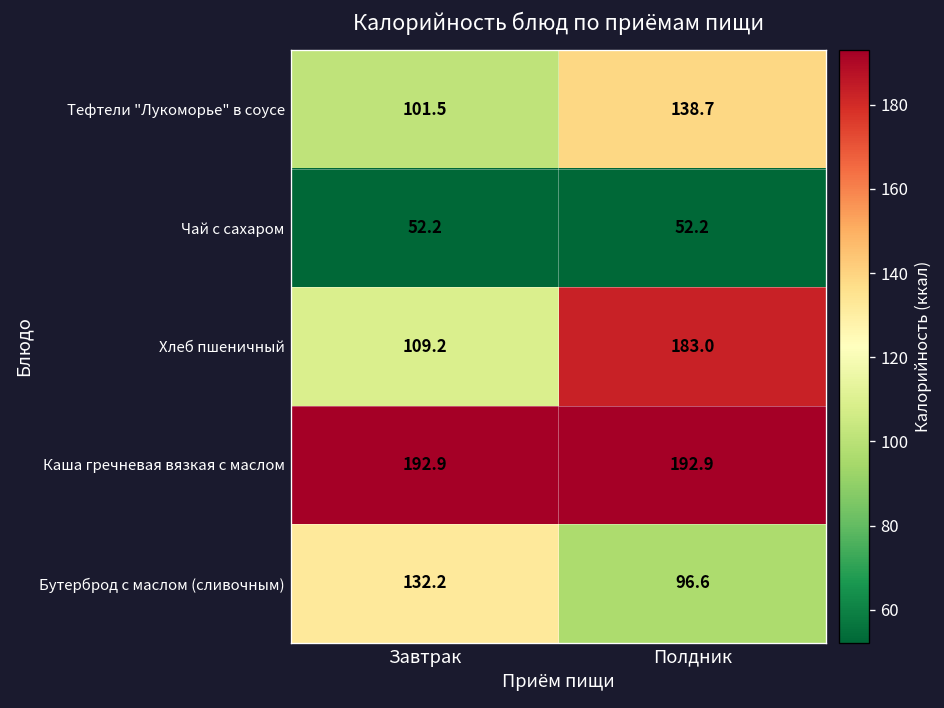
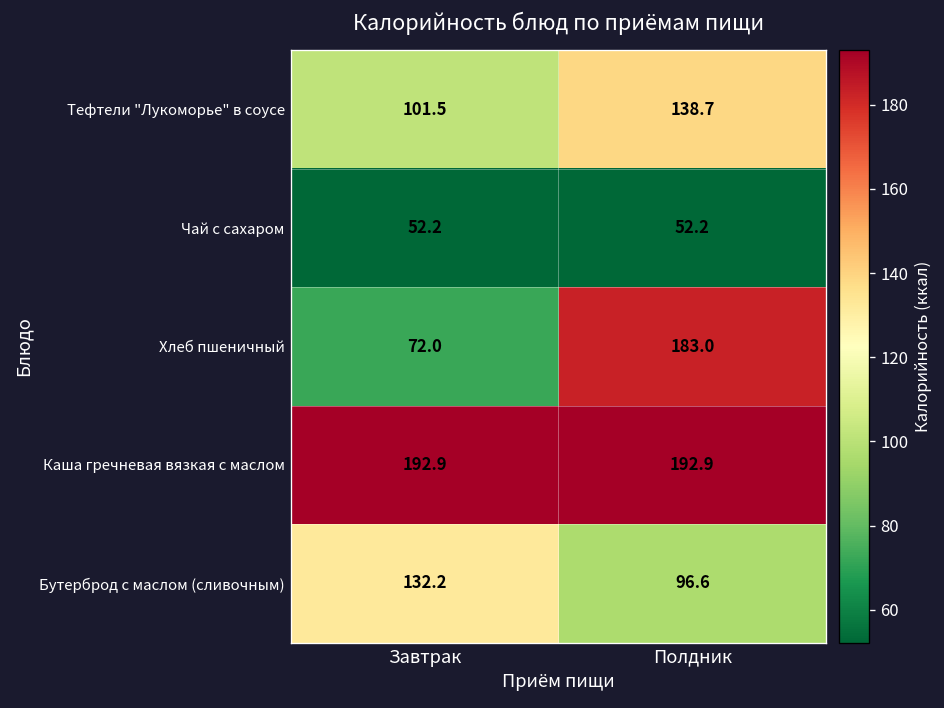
  {
    "Тефтели \"Лукоморье\" в соусе": {
      "Завтрак": 101.5,
      "Полдник": 138.7
    },
    "Чай с сахаром": {
      "Завтрак": 52.2,
      "Полдник": 52.2
    },
    "Хлеб пшеничный": {
-     "Завтрак": 109.2,
+     "Завтрак": 72.0,
      "Полдник": 183.0
    },
    "Каша гречневая вязкая с маслом": {
      "Завтрак": 192.9,
      "Полдник": 192.9
    },
    "Бутерброд с маслом (сливочным)": {
      "Завтрак": 132.2,
      "Полдник": 96.6
    }
  }
